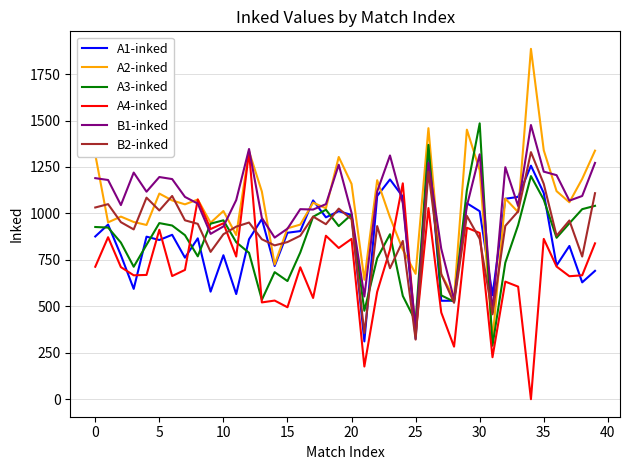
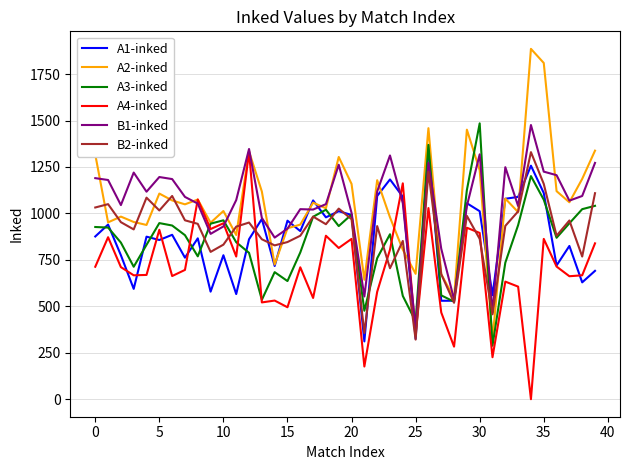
  {
    "A1-inked": {
      "0": 880,
      "5": 860,
      "10": 780,
-     "15": 900,
+     "15": 960,
      "30": 1010,
      "35": 1110
    },
    "A2-inked": {
      "5": 1110,
      "10": 1010,
      "20": 1160,
      "25": 680,
      "30": 1230,
-     "35": 1340
+     "35": 1810
    },
    "A3-inked": {
      "0": 930,
      "5": 950,
      "10": 960,
      "15": 640,
      "25": 420,
      "30": 1490,
      "35": 1070
    },
    "A4-inked": {
      "0": 710,
      "5": 910,
      "10": 950,
      "15": 500,
      "20": 860,
      "25": 350,
      "30": 900,
      "35": 860
    },
    "B1-inked": {
      "0": 1190,
      "5": 1200,
      "10": 930,
      "25": 380,
      "30": 1320,
      "35": 1230
    },
    "B2-inked": {
      "0": 1030,
      "5": 1020,
-     "10": 890,
+     "10": 830,
      "15": 850,
      "20": 970,
      "30": 860,
      "35": 1160
    }
  }
